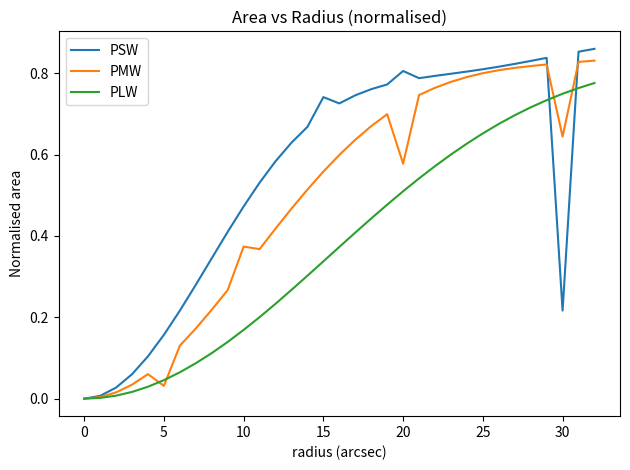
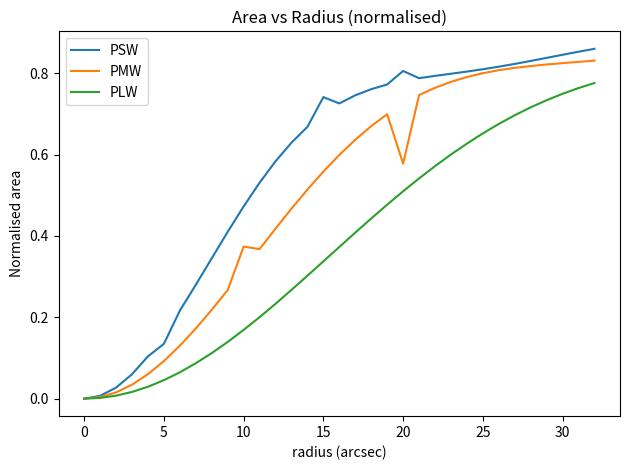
  {
    "PSW": {
-     "5": 0.16,
+     "5": 0.13,
      "10": 0.47,
      "15": 0.74,
      "20": 0.81,
      "25": 0.81,
-     "30": 0.22
+     "30": 0.85
    },
    "PMW": {
-     "5": 0.03,
+     "5": 0.09,
      "10": 0.37,
      "15": 0.56,
      "20": 0.58,
      "25": 0.80,
-     "30": 0.64
+     "30": 0.82
    },
    "PLW": {
      "5": 0.05,
      "10": 0.17,
      "15": 0.34,
      "20": 0.51,
      "25": 0.65,
      "30": 0.75
    }
  }
